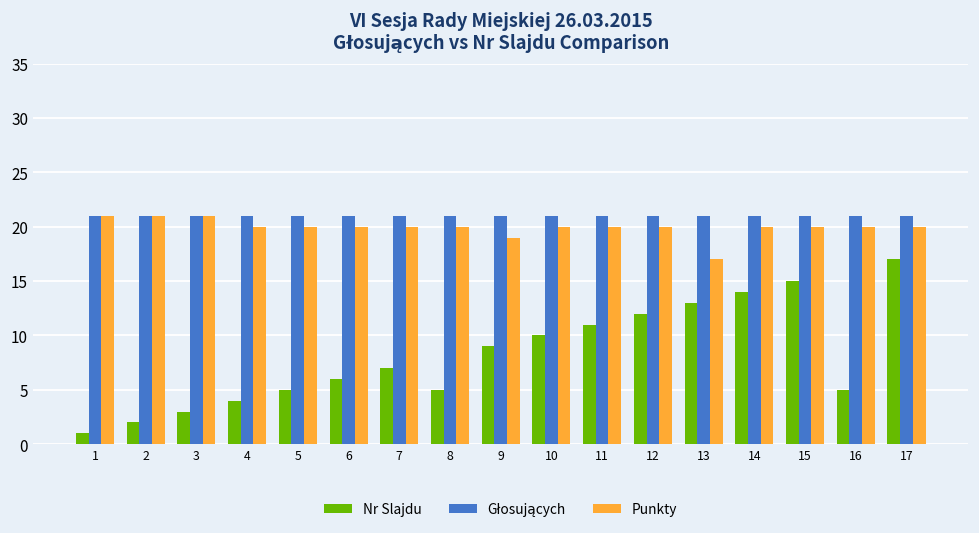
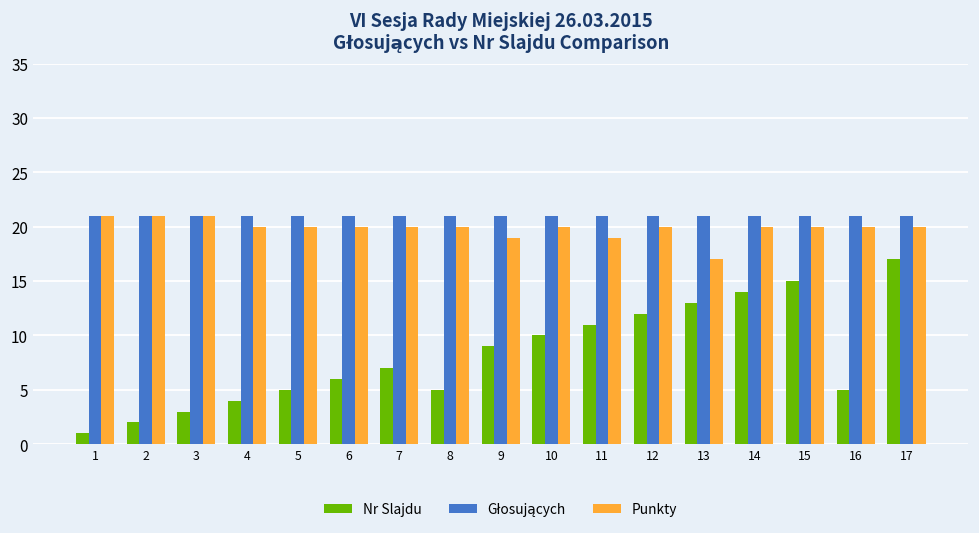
  {
    "Nr Slajdu": {
      "1": 1,
      "2": 2,
      "3": 3,
      "4": 4,
      "5": 5,
      "6": 6,
      "7": 7,
      "8": 5,
      "9": 9,
      "10": 10,
      "11": 11,
      "12": 12,
      "13": 13,
      "14": 14,
      "15": 15,
      "16": 5,
      "17": 17
    },
    "Głosujących": {
      "1": 21,
      "2": 21,
      "3": 21,
      "4": 21,
      "5": 21,
      "6": 21,
      "7": 21,
      "8": 21,
      "9": 21,
      "10": 21,
      "11": 21,
      "12": 21,
      "13": 21,
      "14": 21,
      "15": 21,
      "16": 21,
      "17": 21
    },
    "Punkty": {
      "1": 21,
      "2": 21,
      "3": 21,
      "4": 20,
      "5": 20,
      "6": 20,
      "7": 20,
      "8": 20,
      "9": 19,
      "10": 20,
-     "11": 20,
+     "11": 19,
      "12": 20,
      "13": 17,
      "14": 20,
      "15": 20,
      "16": 20,
      "17": 20
    }
  }
